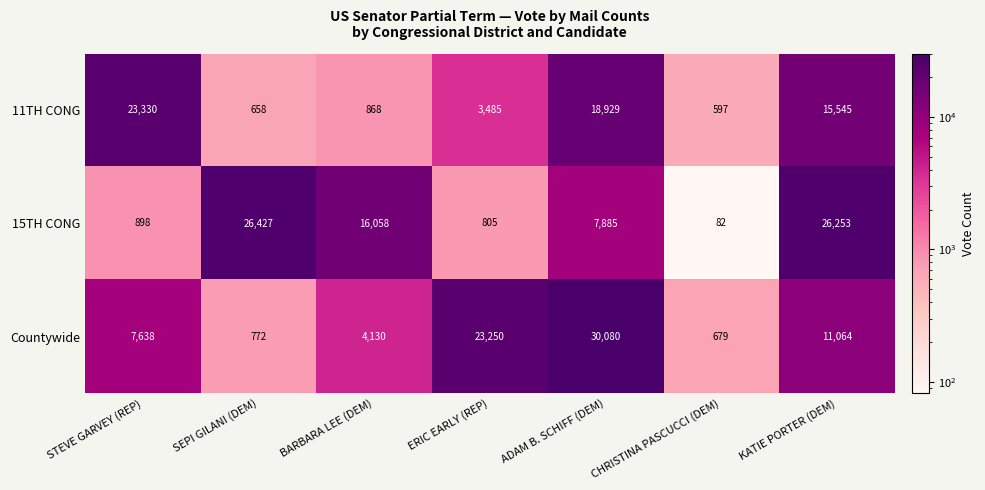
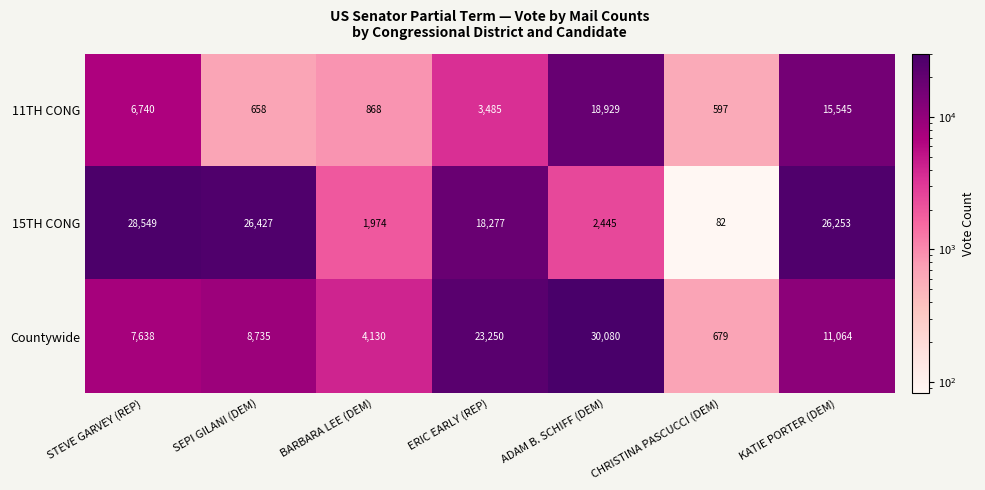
  {
    "11TH CONG": {
-     "STEVE GARVEY (REP)": "23,330",
+     "STEVE GARVEY (REP)": "6,740",
      "SEPI GILANI (DEM)": "658",
      "BARBARA LEE (DEM)": "868",
      "ERIC EARLY (REP)": "3,485",
      "ADAM B. SCHIFF (DEM)": "18,929",
      "CHRISTINA PASCUCCI (DEM)": "597",
      "KATIE PORTER (DEM)": "15,545"
    },
    "15TH CONG": {
-     "STEVE GARVEY (REP)": "898",
+     "STEVE GARVEY (REP)": "28,549",
      "SEPI GILANI (DEM)": "26,427",
-     "BARBARA LEE (DEM)": "16,058",
-     "ERIC EARLY (REP)": "805",
-     "ADAM B. SCHIFF (DEM)": "7,885",
+     "BARBARA LEE (DEM)": "1,974",
+     "ERIC EARLY (REP)": "18,277",
+     "ADAM B. SCHIFF (DEM)": "2,445",
      "CHRISTINA PASCUCCI (DEM)": "82",
      "KATIE PORTER (DEM)": "26,253"
    },
    "Countywide": {
      "STEVE GARVEY (REP)": "7,638",
-     "SEPI GILANI (DEM)": "772",
+     "SEPI GILANI (DEM)": "8,735",
      "BARBARA LEE (DEM)": "4,130",
      "ERIC EARLY (REP)": "23,250",
      "ADAM B. SCHIFF (DEM)": "30,080",
      "CHRISTINA PASCUCCI (DEM)": "679",
      "KATIE PORTER (DEM)": "11,064"
    }
  }
